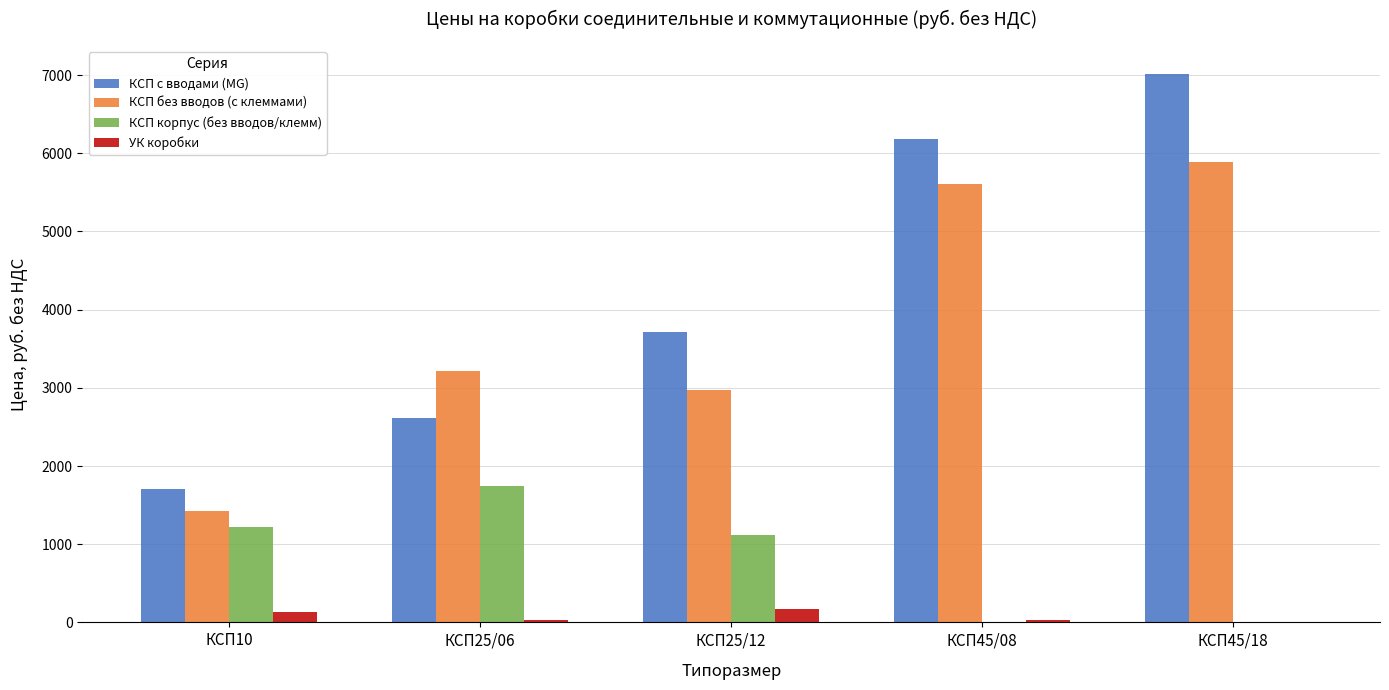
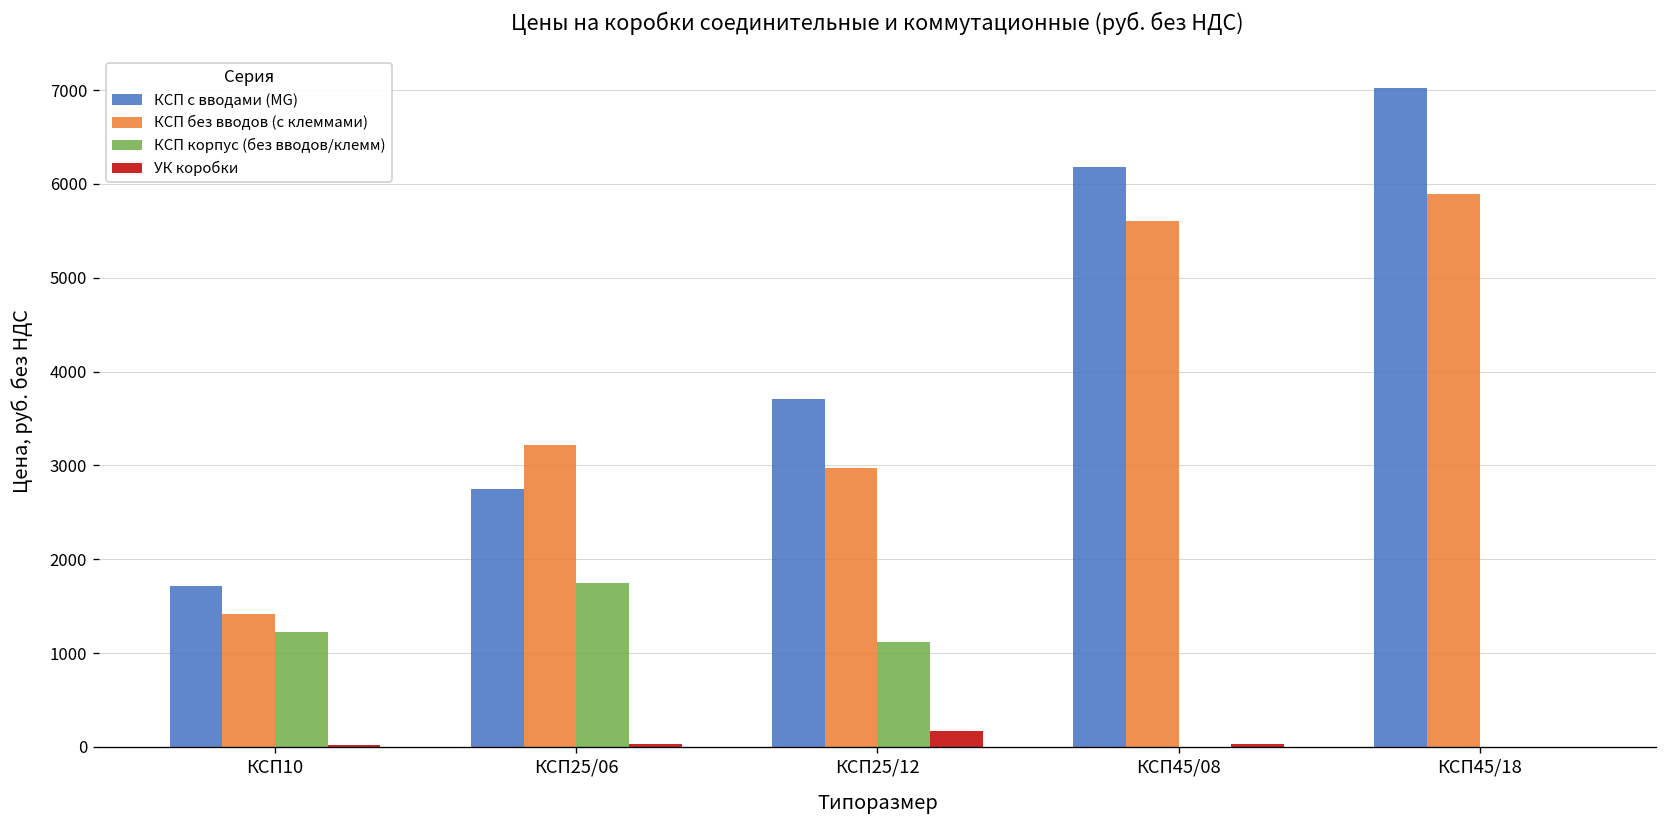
  {
    "КСП с вводами (MG)": {
      "КСП10": 1700,
-     "КСП25/06": 2600,
+     "КСП25/06": 2800,
      "КСП25/12": 3700,
      "КСП45/08": 6200,
      "КСП45/18": 7000
    },
    "КСП без вводов (с клеммами)": {
      "КСП10": 1400,
      "КСП25/06": 3200,
      "КСП25/12": 3000,
      "КСП45/08": 5600,
      "КСП45/18": 5900
    },
    "КСП корпус (без вводов/клемм)": {
      "КСП10": 1200,
      "КСП25/06": 1800,
      "КСП25/12": 1100,
      "КСП45/08": 0,
      "КСП45/18": 0
    },
    "УК коробки": {
-     "КСП10": 100,
+     "КСП10": 0,
      "КСП25/12": 200,
      "КСП45/08": 0,
      "КСП45/18": 0
    }
  }
